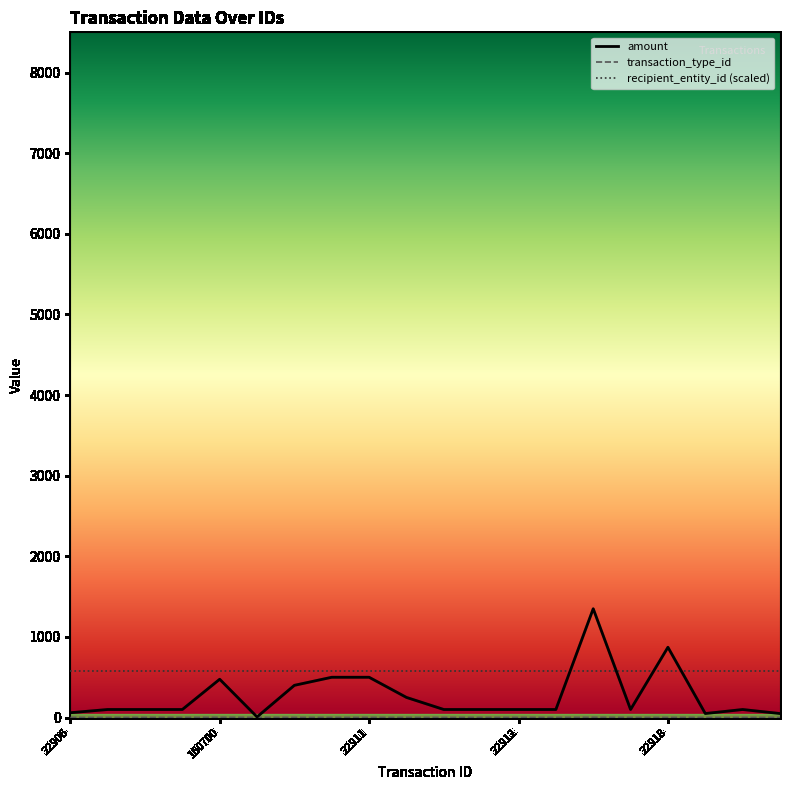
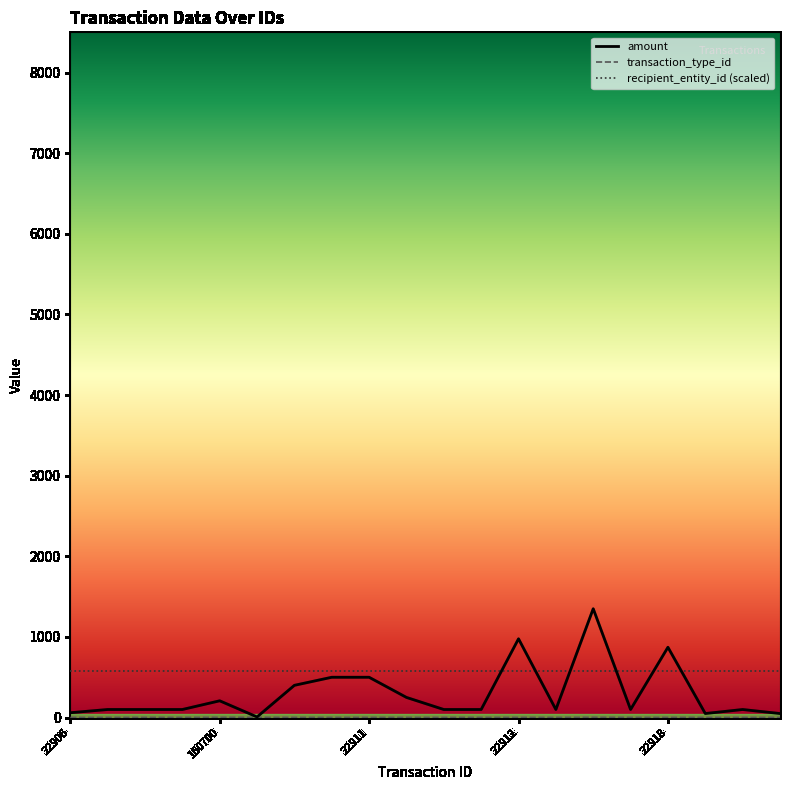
  {
    "amount": {
      "22906": 100,
-     "160700": 500,
+     "160700": 200,
      "22911": 500,
-     "22912": 100,
+     "22912": 1000,
      "22918": 900
    }
  }
